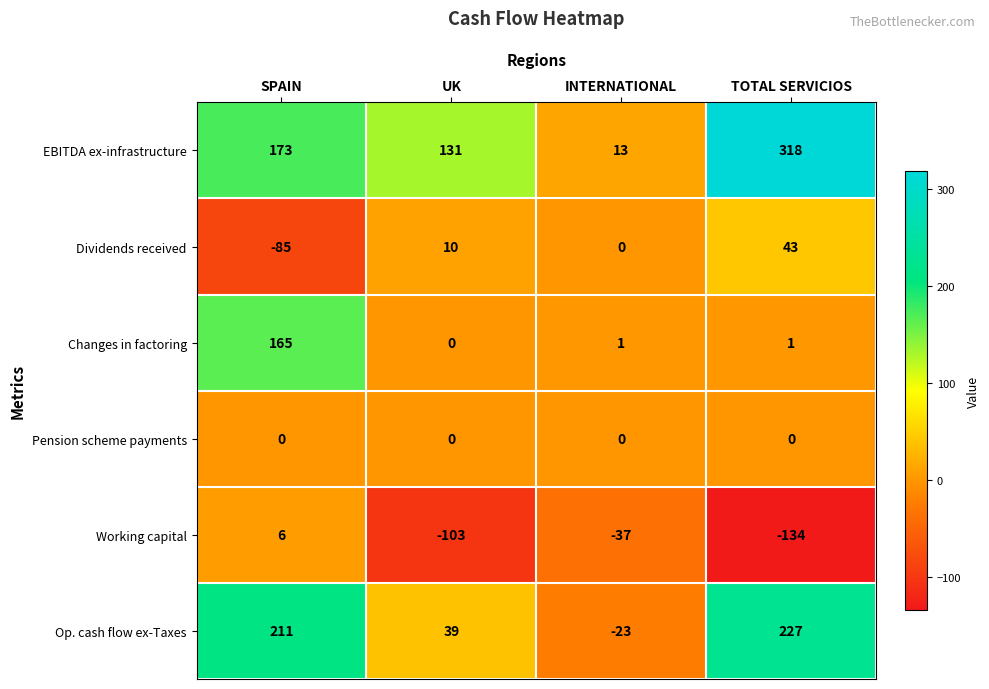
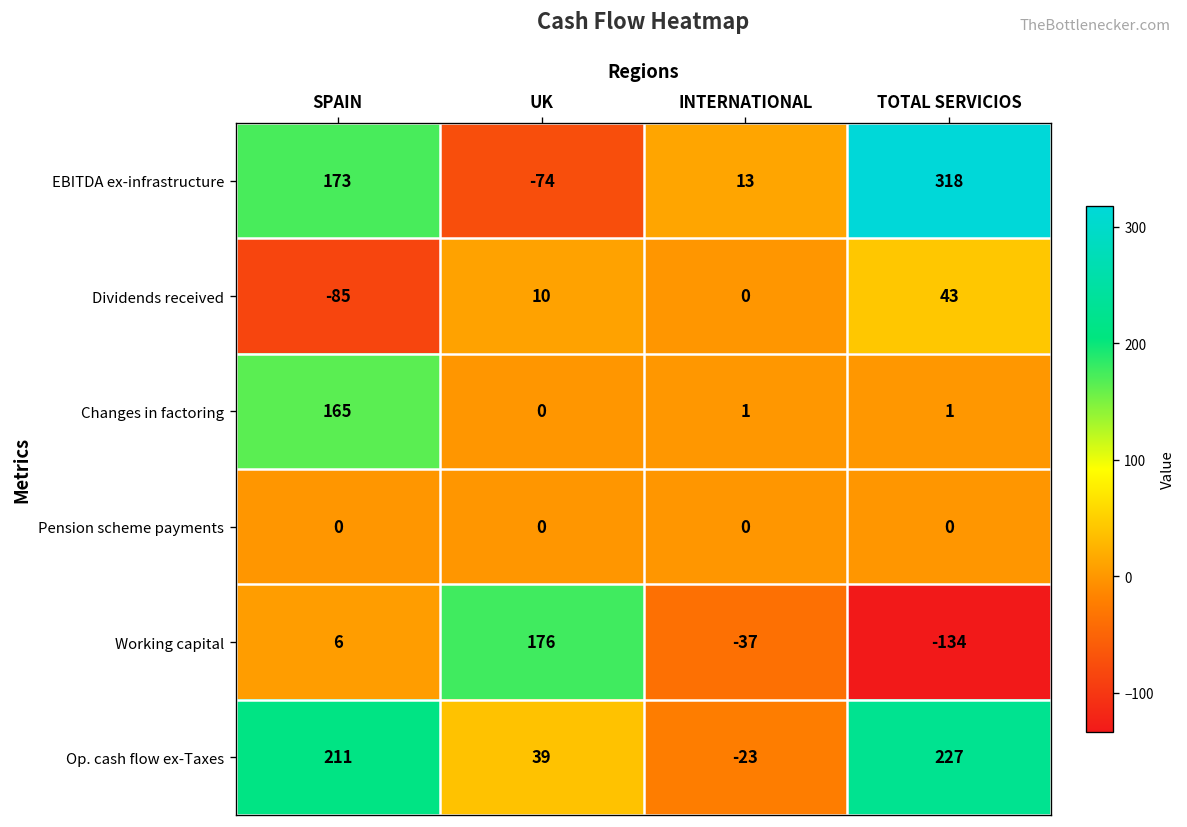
  {
    "EBITDA ex-infrastructure": {
      "SPAIN": 173,
-     "UK": 131,
+     "UK": -74,
      "INTERNATIONAL": 13,
      "TOTAL SERVICIOS": 318
    },
    "Dividends received": {
      "SPAIN": -85,
      "UK": 10,
      "INTERNATIONAL": 0,
      "TOTAL SERVICIOS": 43
    },
    "Changes in factoring": {
      "SPAIN": 165,
      "UK": 0,
      "INTERNATIONAL": 1,
      "TOTAL SERVICIOS": 1
    },
    "Pension scheme payments": {
      "SPAIN": 0,
      "UK": 0,
      "INTERNATIONAL": 0,
      "TOTAL SERVICIOS": 0
    },
    "Working capital": {
      "SPAIN": 6,
-     "UK": -103,
+     "UK": 176,
      "INTERNATIONAL": -37,
      "TOTAL SERVICIOS": -134
    },
    "Op. cash flow ex-Taxes": {
      "SPAIN": 211,
      "UK": 39,
      "INTERNATIONAL": -23,
      "TOTAL SERVICIOS": 227
    }
  }
